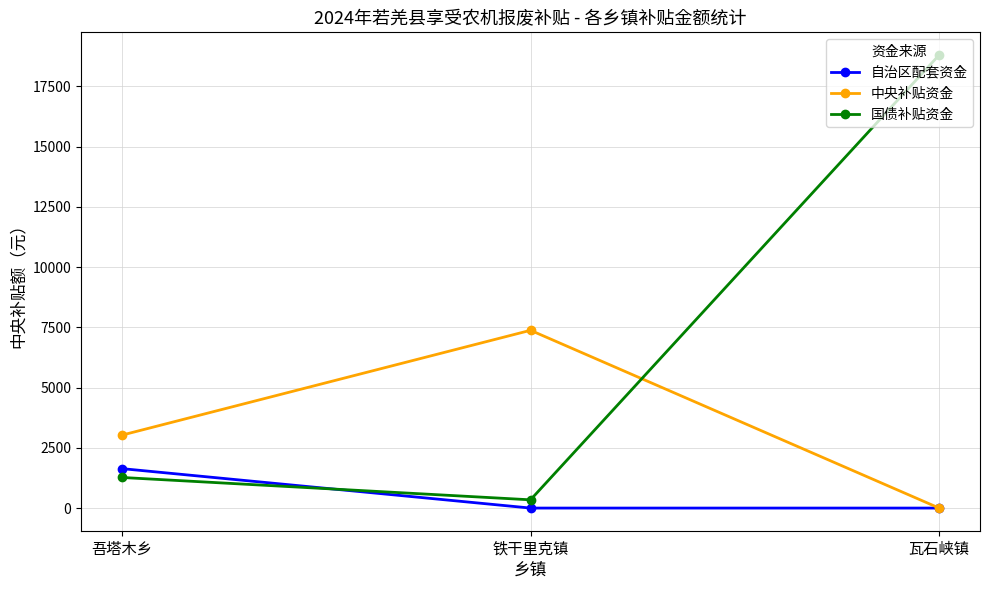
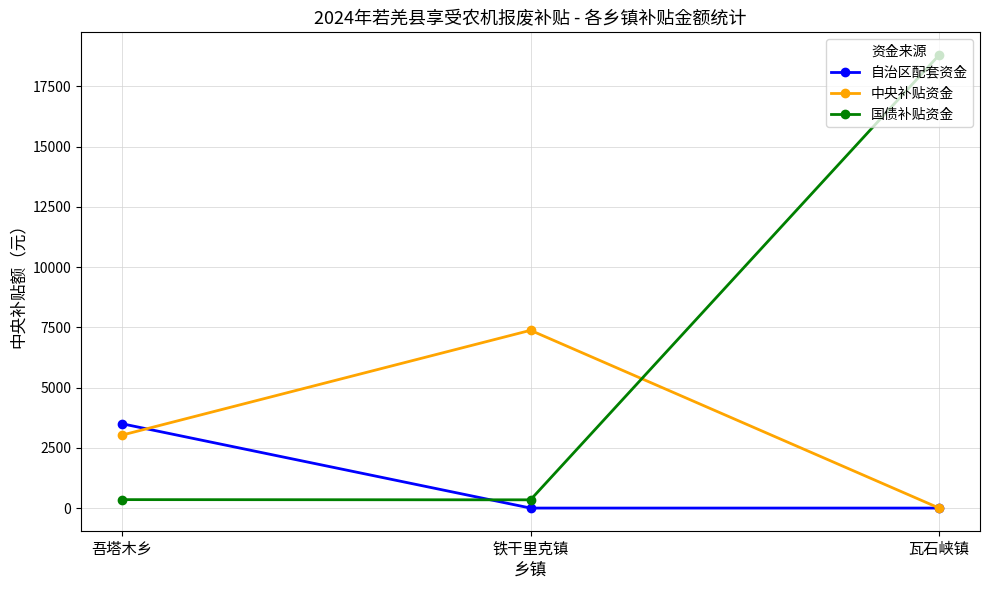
  {
    "自治区配套资金": {
-     "吾塔木乡": 1600,
+     "吾塔木乡": 3500,
      "铁干里克镇": 0
    },
    "中央补贴资金": {
      "吾塔木乡": 3000,
      "铁干里克镇": 7400
    },
    "国债补贴资金": {
-     "吾塔木乡": 1300,
+     "吾塔木乡": 400,
      "铁干里克镇": 300
    }
  }
